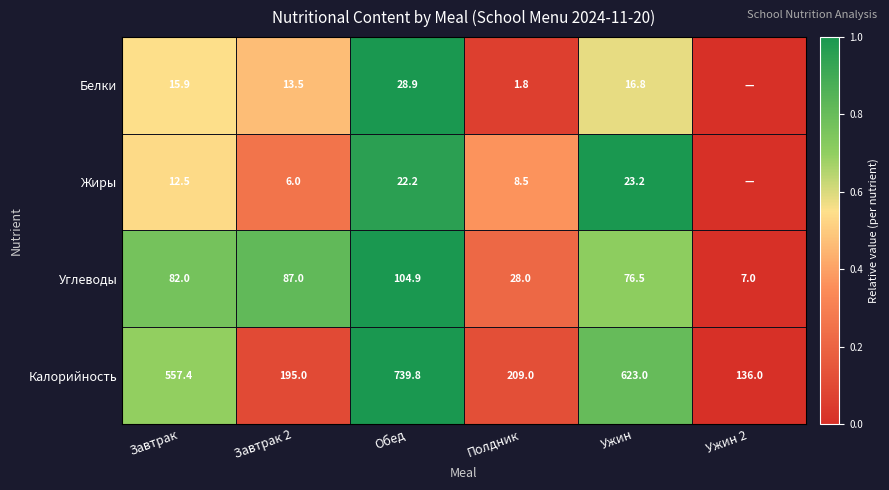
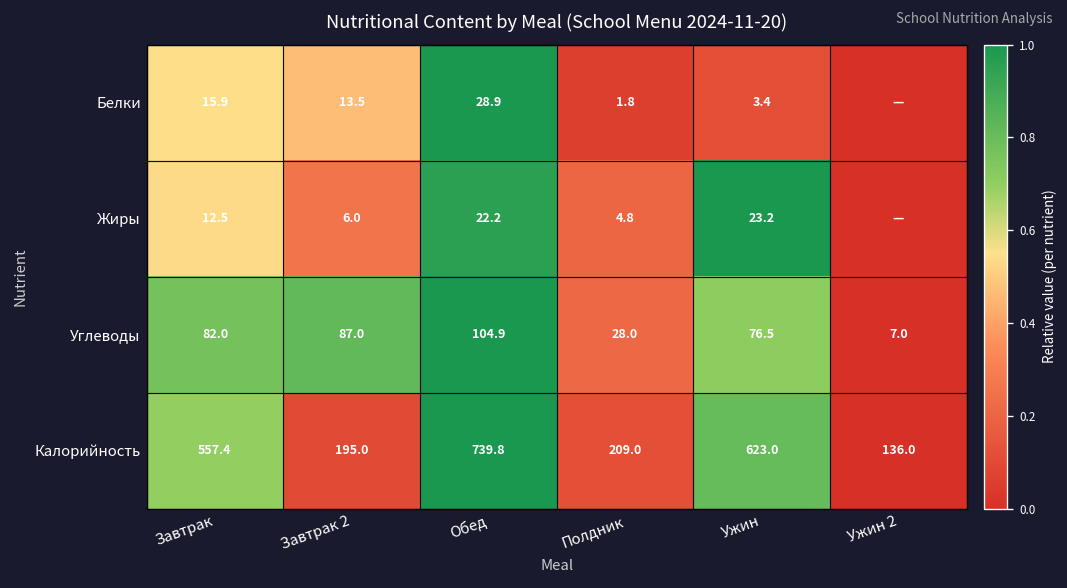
  {
    "Белки": {
      "Завтрак": 15.9,
      "Завтрак 2": 13.5,
      "Обед": 28.9,
      "Полдник": 1.8,
-     "Ужин": 16.8
+     "Ужин": 3.4
    },
    "Жиры": {
      "Завтрак": 12.5,
      "Завтрак 2": 6.0,
      "Обед": 22.2,
-     "Полдник": 8.5,
+     "Полдник": 4.8,
      "Ужин": 23.2
    },
    "Углеводы": {
      "Завтрак": 82.0,
      "Завтрак 2": 87.0,
      "Обед": 104.9,
      "Полдник": 28.0,
      "Ужин": 76.5,
      "Ужин 2": 7.0
    },
    "Калорийность": {
      "Завтрак": 557.4,
      "Завтрак 2": 195.0,
      "Обед": 739.8,
      "Полдник": 209.0,
      "Ужин": 623.0,
      "Ужин 2": 136.0
    }
  }
